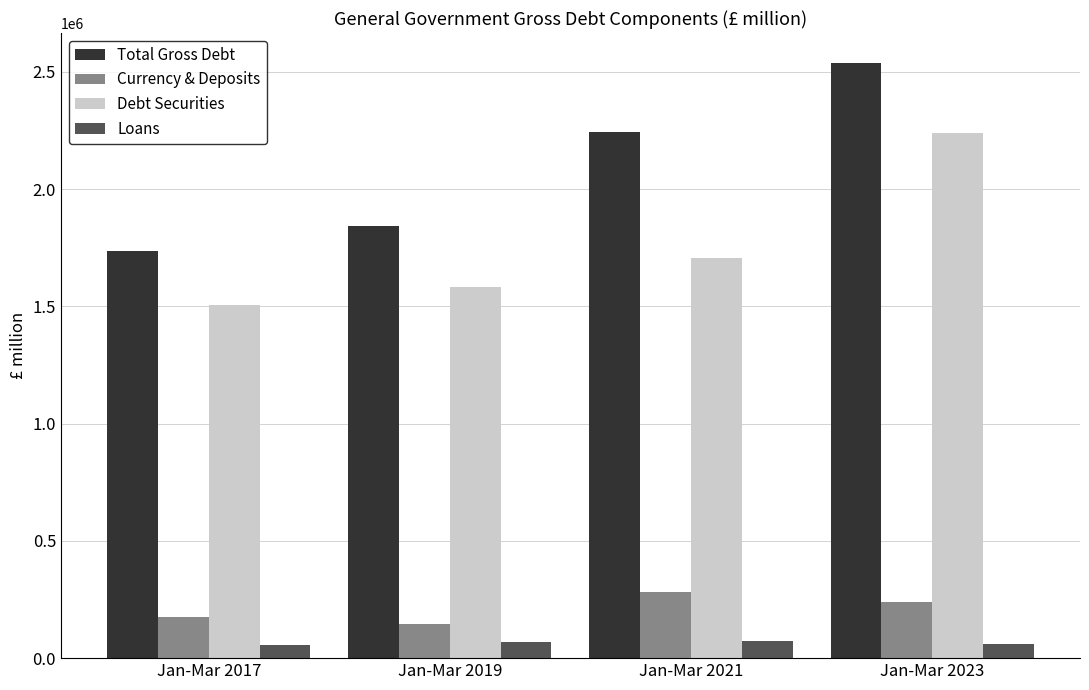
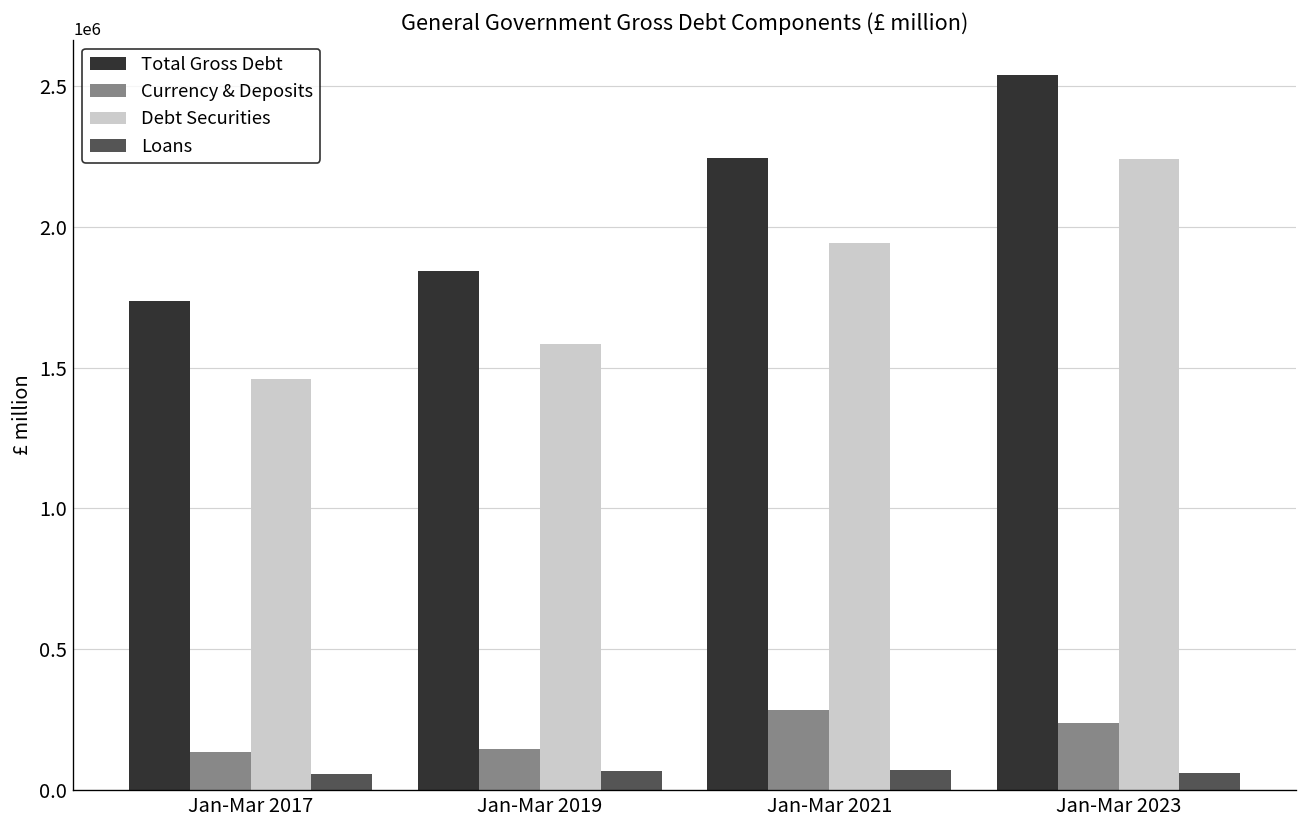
  {
    "Currency & Deposits": {
-     "Jan-Mar 2017": 180000,
+     "Jan-Mar 2017": 130000,
      "Jan-Mar 2019": 150000,
      "Jan-Mar 2021": 280000,
      "Jan-Mar 2023": 240000
    },
    "Debt Securities": {
-     "Jan-Mar 2017": 1510000,
+     "Jan-Mar 2017": 1460000,
      "Jan-Mar 2019": 1580000,
-     "Jan-Mar 2021": 1710000,
+     "Jan-Mar 2021": 1940000,
      "Jan-Mar 2023": 2240000
    }
  }
